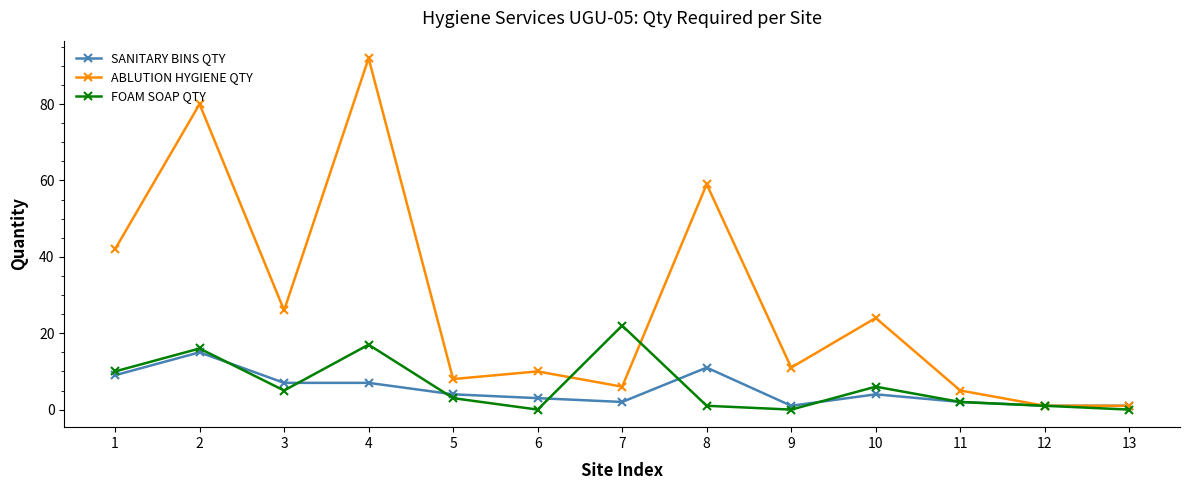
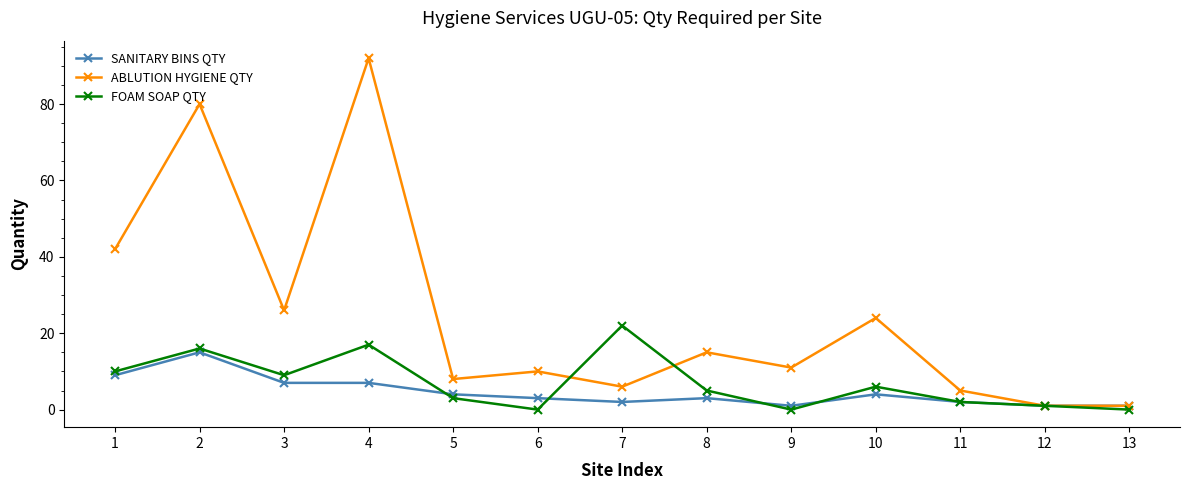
  {
    "SANITARY BINS QTY": {
      "1": 9,
      "2": 15,
      "3": 7,
      "4": 7,
      "5": 4,
      "6": 3,
      "7": 2,
-     "8": 11,
+     "8": 3,
      "9": 1,
      "10": 4
    },
    "ABLUTION HYGIENE QTY": {
      "1": 42,
      "2": 80,
      "3": 26,
      "4": 92,
      "5": 8,
      "6": 10,
      "7": 6,
-     "8": 59,
+     "8": 15,
      "9": 11,
      "10": 24,
      "11": 5
    },
    "FOAM SOAP QTY": {
      "1": 10,
      "2": 16,
-     "3": 5,
+     "3": 9,
      "4": 17,
      "5": 3,
      "6": 0,
      "7": 22,
-     "8": 1,
+     "8": 5,
      "9": 0,
      "10": 6,
      "13": 0
    }
  }
